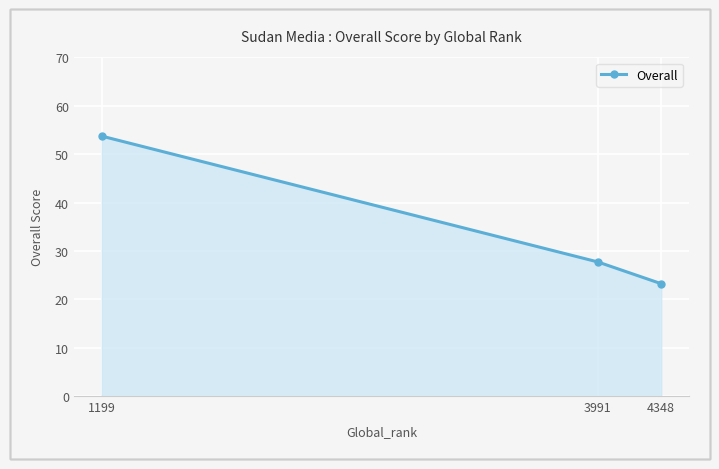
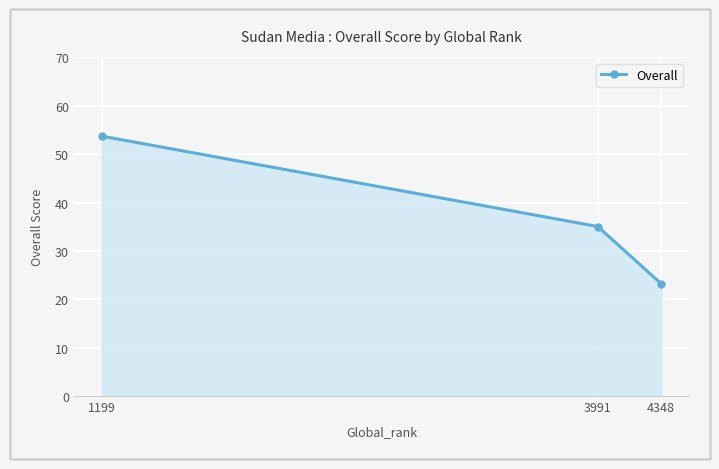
  {
    "1199": 54,
-   "3991": 28,
+   "3991": 35,
    "4348": 23
  }
